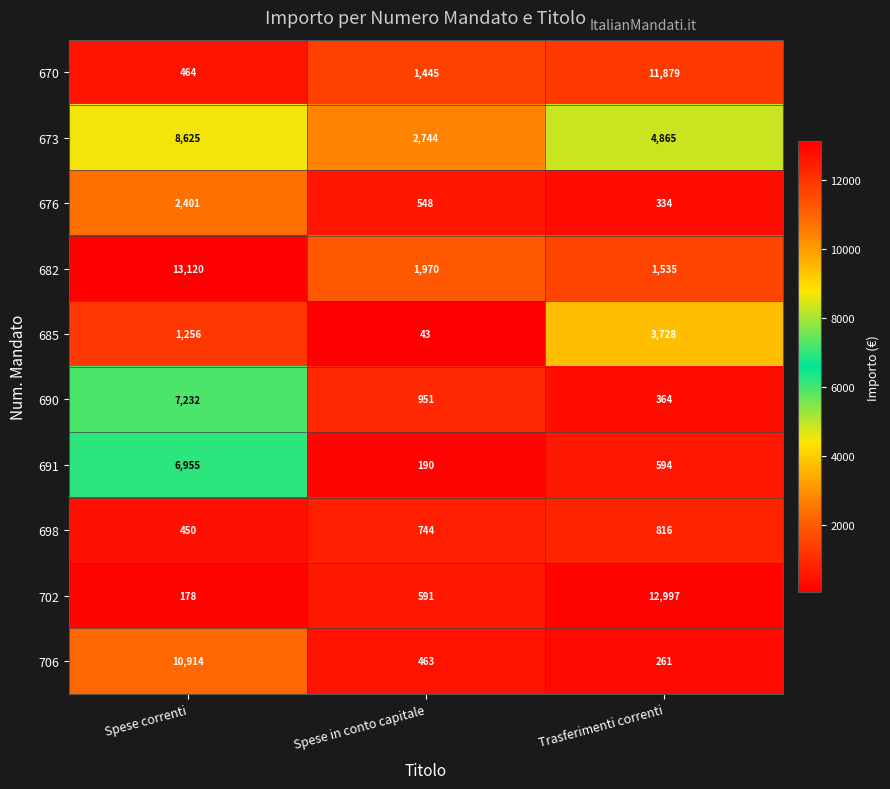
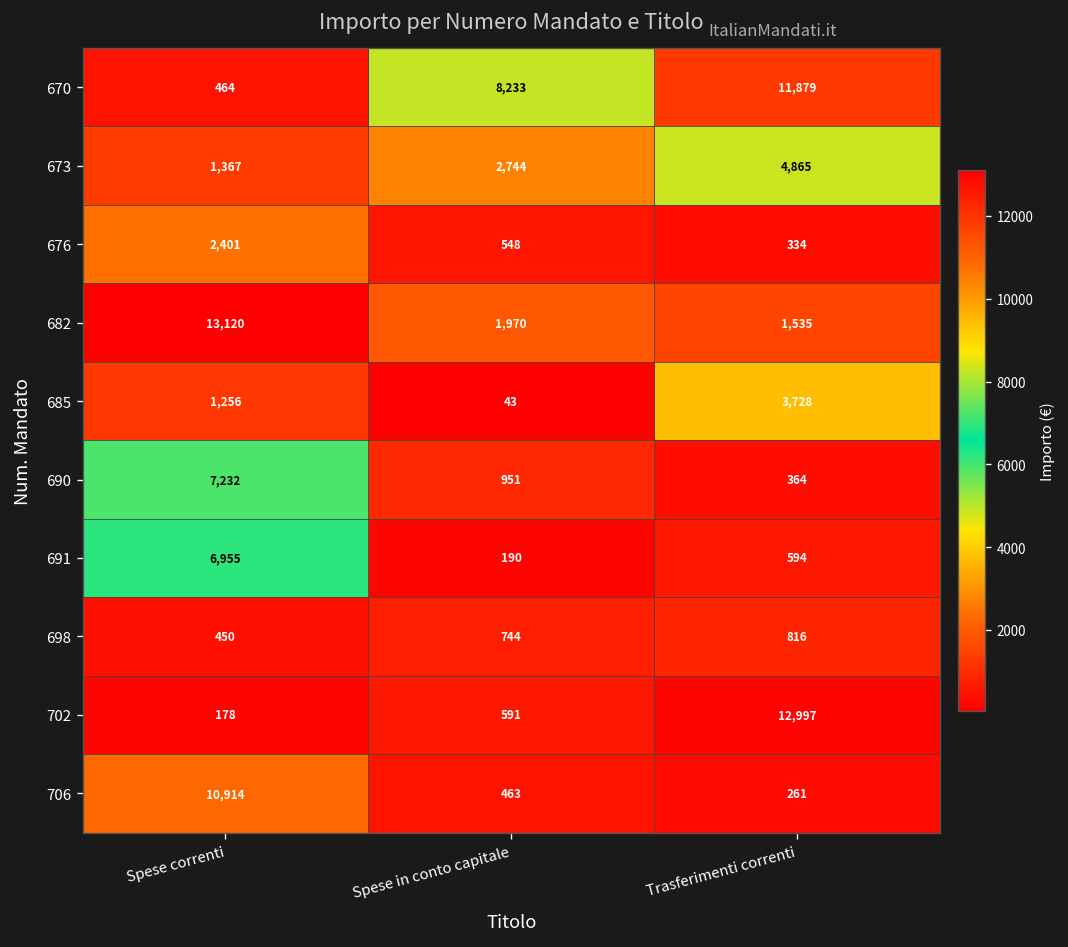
  {
    "670": {
      "Spese correnti": "464",
-     "Spese in conto capitale": "1,445",
+     "Spese in conto capitale": "8,233",
      "Trasferimenti correnti": "11,879"
    },
    "673": {
-     "Spese correnti": "8,625",
+     "Spese correnti": "1,367",
      "Spese in conto capitale": "2,744",
      "Trasferimenti correnti": "4,865"
    },
    "676": {
      "Spese correnti": "2,401",
      "Spese in conto capitale": "548",
      "Trasferimenti correnti": "334"
    },
    "682": {
      "Spese correnti": "13,120",
      "Spese in conto capitale": "1,970",
      "Trasferimenti correnti": "1,535"
    },
    "685": {
      "Spese correnti": "1,256",
      "Spese in conto capitale": "43",
      "Trasferimenti correnti": "3,728"
    },
    "690": {
      "Spese correnti": "7,232",
      "Spese in conto capitale": "951",
      "Trasferimenti correnti": "364"
    },
    "691": {
      "Spese correnti": "6,955",
      "Spese in conto capitale": "190",
      "Trasferimenti correnti": "594"
    },
    "698": {
      "Spese correnti": "450",
      "Spese in conto capitale": "744",
      "Trasferimenti correnti": "816"
    },
    "702": {
      "Spese correnti": "178",
      "Spese in conto capitale": "591",
      "Trasferimenti correnti": "12,997"
    },
    "706": {
      "Spese correnti": "10,914",
      "Spese in conto capitale": "463",
      "Trasferimenti correnti": "261"
    }
  }
